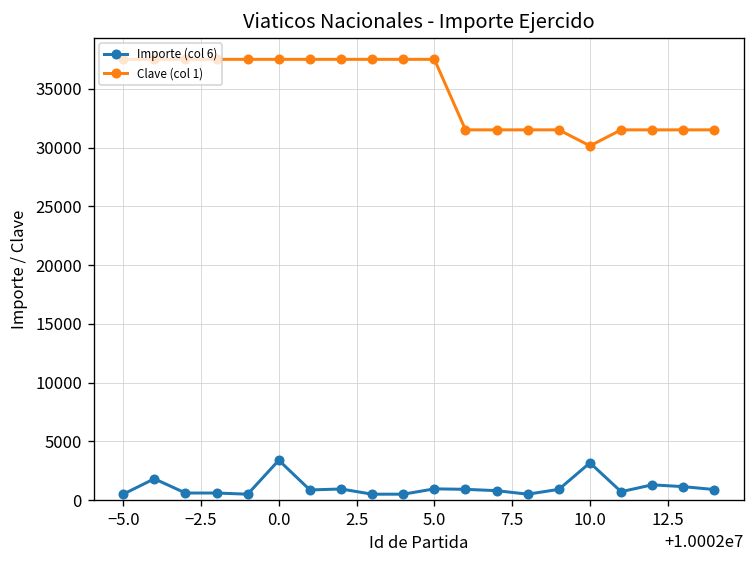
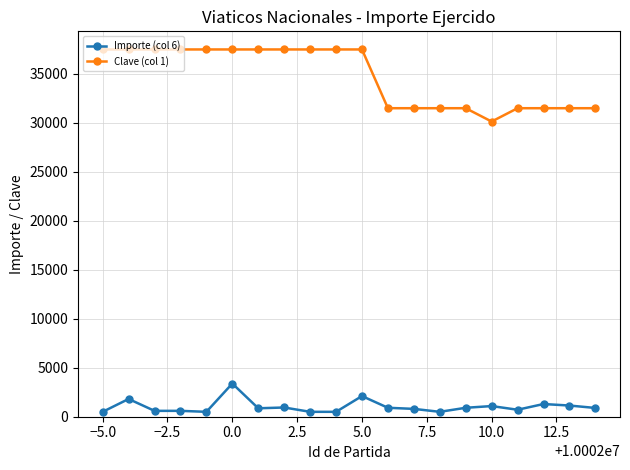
  {
    "Importe (col 6)": {
      "−5.0": 1000,
      "0.0": 3000,
-     "5.0": 1000,
-     "10.0": 3000
+     "5.0": 2000,
+     "10.0": 1000
    },
    "Clave (col 1)": {
      "0.0": 38000,
      "5.0": 38000,
      "10.0": 30000
    }
  }
